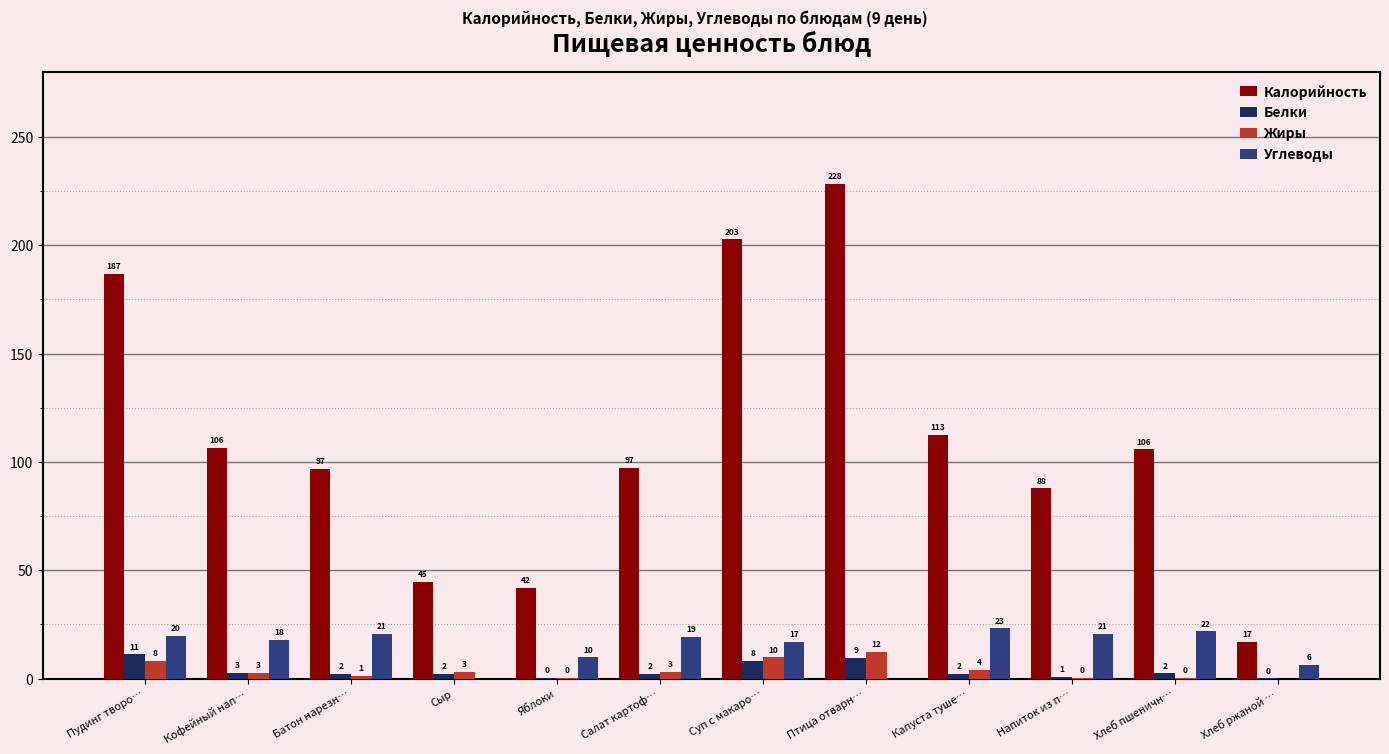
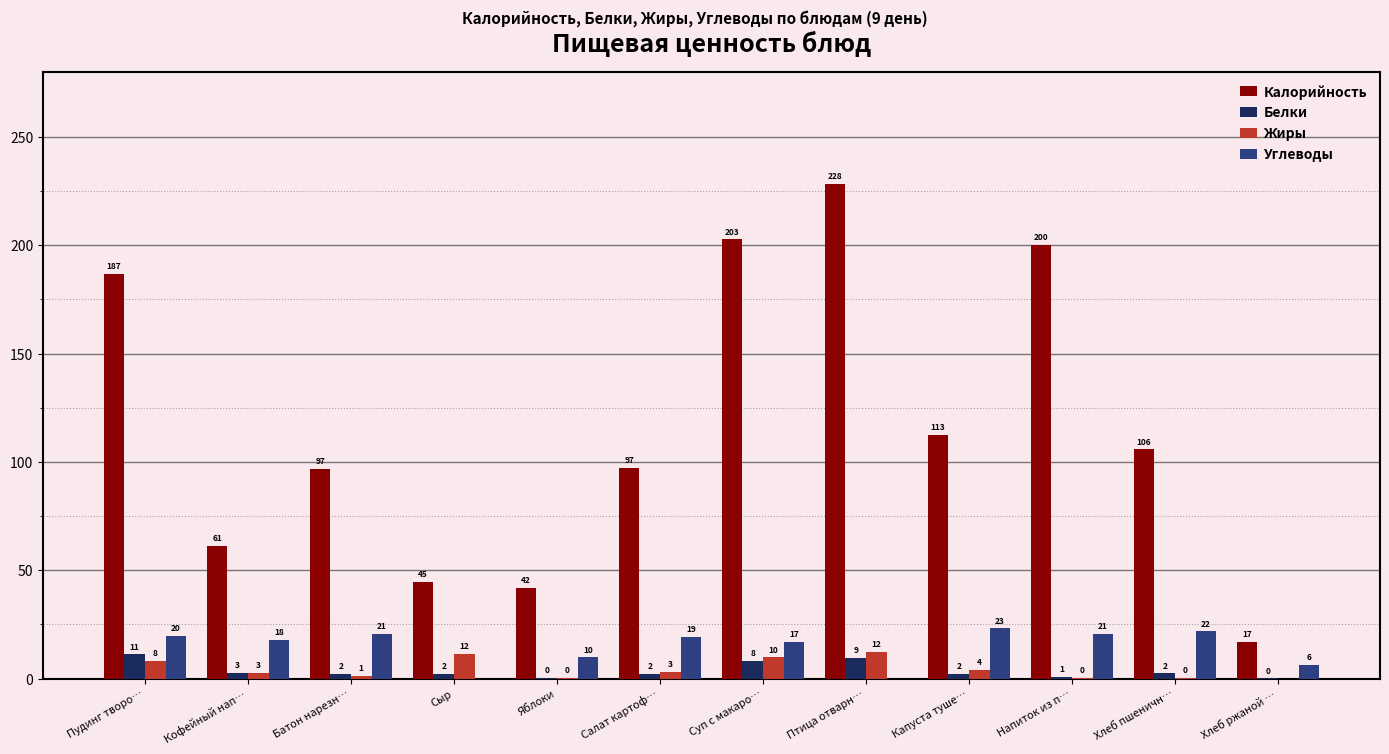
  {
    "Калорийность": {
      "Пудинг творо…": 187,
-     "Кофейный нап…": 106,
+     "Кофейный нап…": 61,
      "Батон нарезн…": 97,
      "Сыр": 45,
      "Яблоки": 42,
      "Салат картоф…": 97,
      "Суп с макаро…": 203,
      "Птица отварн…": 228,
      "Капуста туше…": 113,
-     "Напиток из п…": 88,
+     "Напиток из п…": 200,
      "Хлеб пшеничн…": 106,
      "Хлеб ржаной …": 17
    },
    "Жиры": {
      "Пудинг творо…": 8,
      "Кофейный нап…": 3,
      "Батон нарезн…": 1,
-     "Сыр": 3,
+     "Сыр": 12,
      "Яблоки": 0,
      "Салат картоф…": 3,
      "Суп с макаро…": 10,
      "Птица отварн…": 12,
      "Капуста туше…": 4,
      "Напиток из п…": 0,
      "Хлеб пшеничн…": 0
    }
  }
